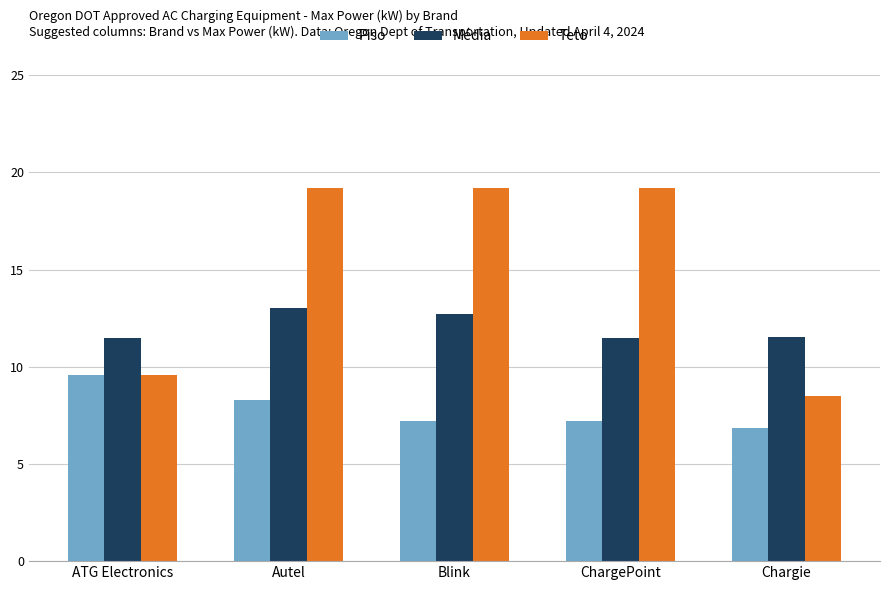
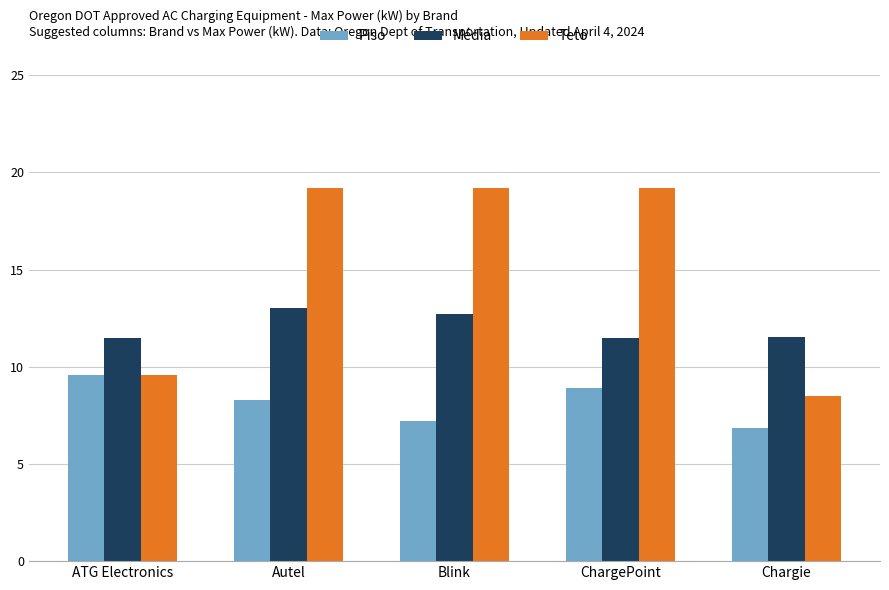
  {
    "Piso": {
      "ATG Electronics": 9.6,
      "Autel": 8.3,
      "Blink": 7.2,
-     "ChargePoint": 7.2,
+     "ChargePoint": 8.9,
      "Chargie": 6.8
    },
    "Média": {
      "ATG Electronics": 11.5,
      "Autel": 13.0,
      "Blink": 12.7,
      "ChargePoint": 11.5,
      "Chargie": 11.5
    },
    "Teto": {
      "ATG Electronics": 9.6,
      "Autel": 19.2,
      "Blink": 19.2,
      "ChargePoint": 19.2,
      "Chargie": 8.5
    }
  }
